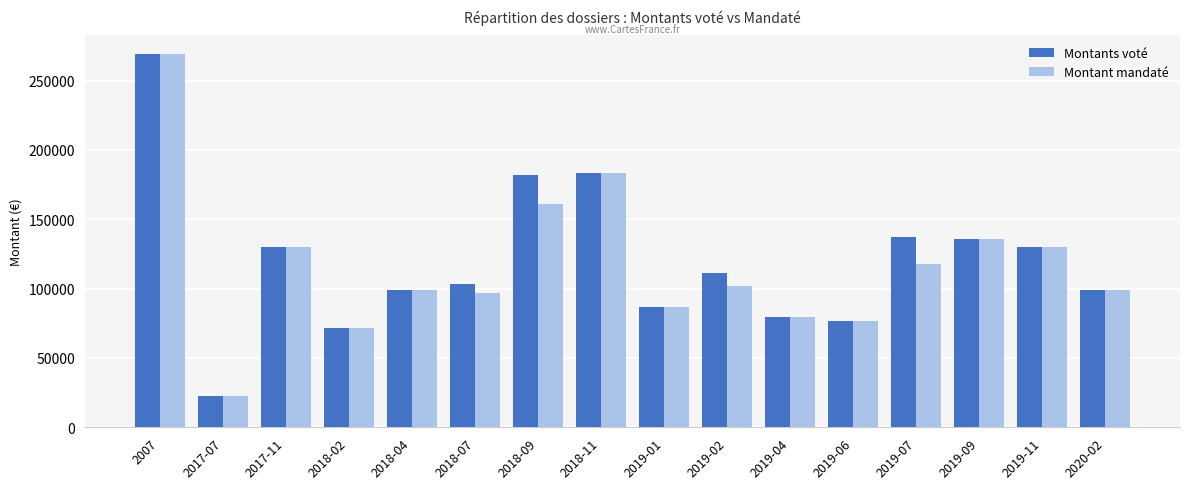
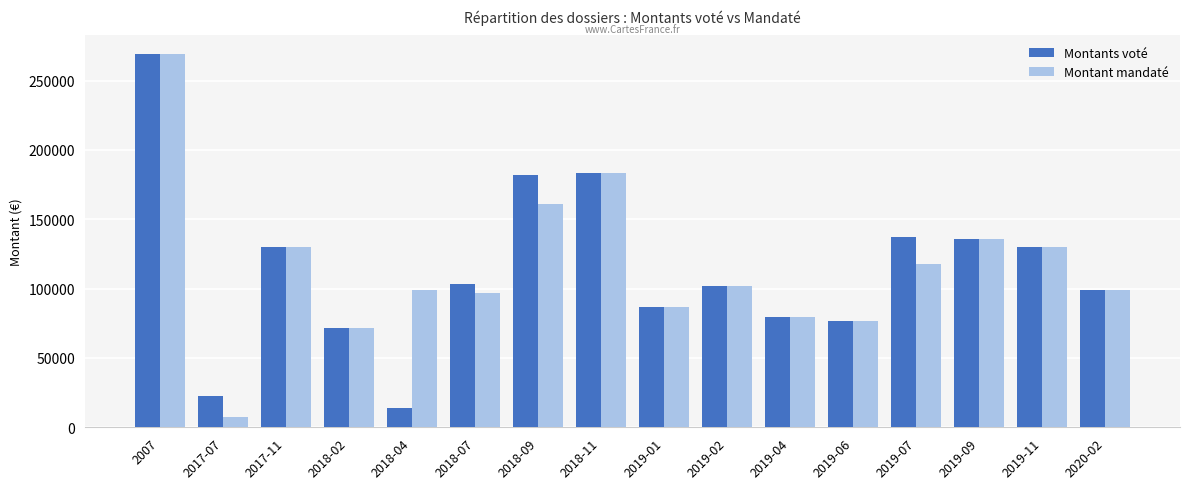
  {
    "Montants voté": {
      "2007": 269000,
      "2017-07": 23000,
      "2017-11": 130000,
      "2018-02": 72000,
-     "2018-04": 99000,
+     "2018-04": 14000,
      "2018-07": 104000,
      "2018-09": 182000,
      "2018-11": 183000,
      "2019-01": 87000,
-     "2019-02": 111000,
+     "2019-02": 102000,
      "2019-04": 80000,
      "2019-06": 77000,
      "2019-07": 137000,
      "2019-09": 135000,
      "2019-11": 130000,
      "2020-02": 99000
    },
    "Montant mandaté": {
      "2007": 269000,
-     "2017-07": 23000,
+     "2017-07": 7000,
      "2017-11": 130000,
      "2018-02": 72000,
      "2018-04": 99000,
      "2018-07": 97000,
      "2018-09": 161000,
      "2018-11": 183000,
      "2019-01": 87000,
      "2019-02": 102000,
      "2019-04": 80000,
      "2019-06": 77000,
      "2019-07": 118000,
      "2019-09": 135000,
      "2019-11": 130000,
      "2020-02": 99000
    }
  }
